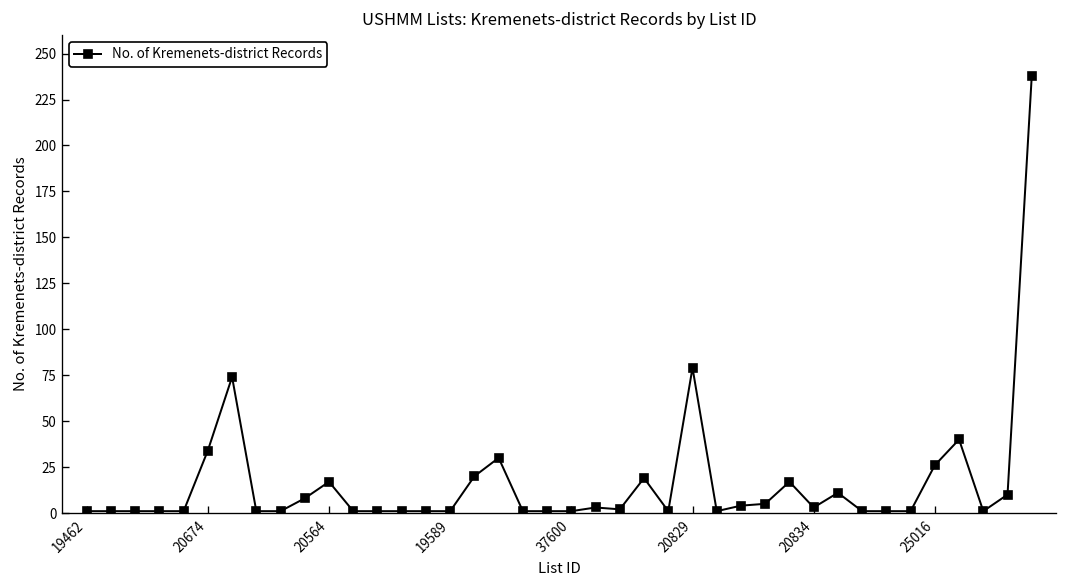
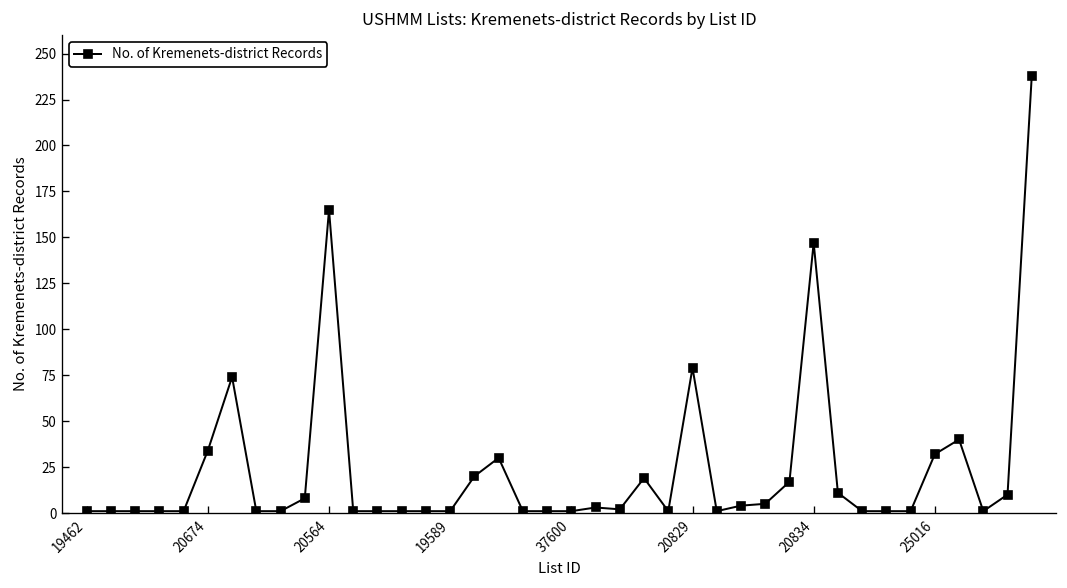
  {
    "19462": 1,
    "20674": 34,
-   "20564": 17,
+   "20564": 165,
    "19589": 1,
    "37600": 1,
    "20829": 79,
-   "20834": 3,
-   "25016": 26
+   "20834": 147,
+   "25016": 32
  }
